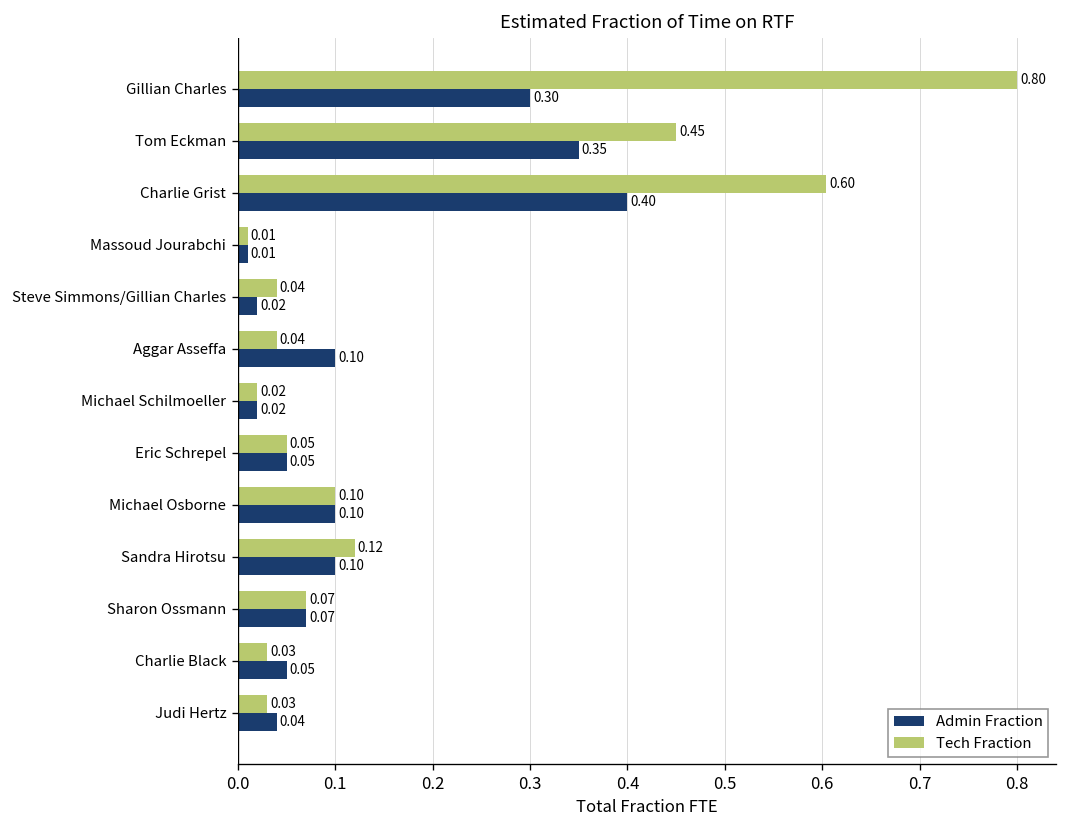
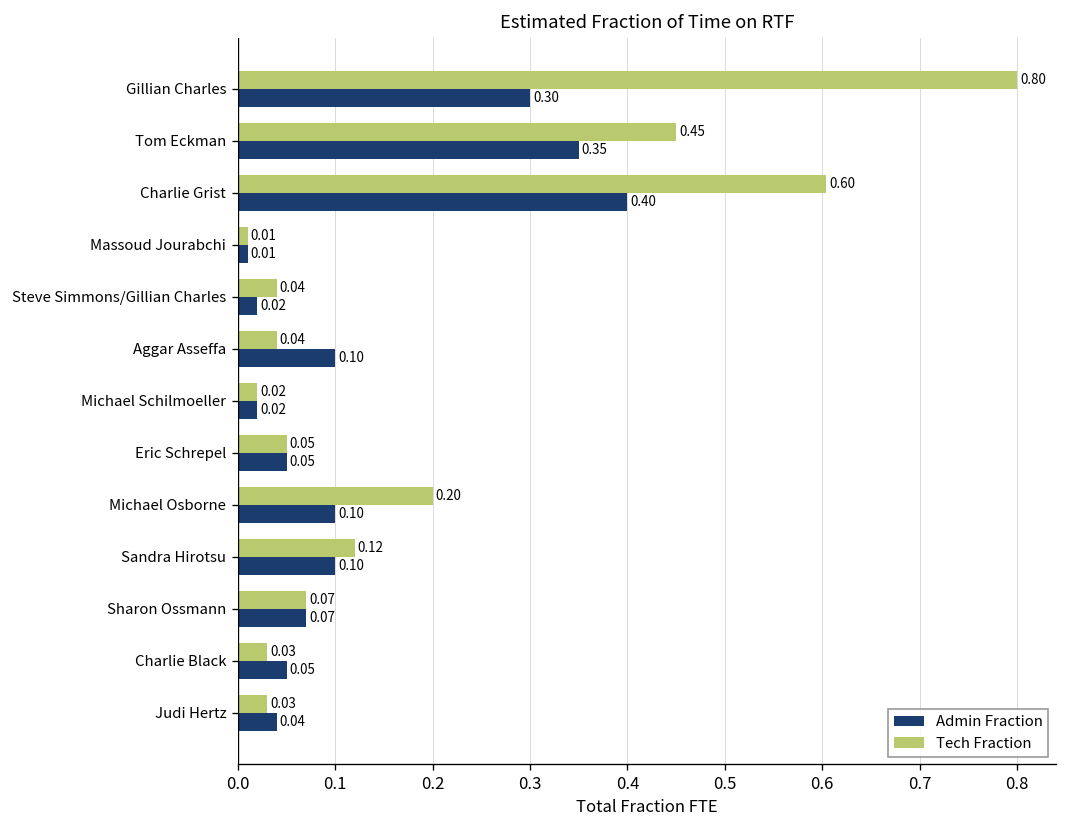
  {
    "Admin Fraction": {
      "Gillian Charles": 0.30,
      "Tom Eckman": 0.35,
      "Charlie Grist": 0.40,
      "Massoud Jourabchi": 0.01,
      "Steve Simmons/Gillian Charles": 0.02,
      "Aggar Asseffa": 0.10,
      "Michael Schilmoeller": 0.02,
      "Eric Schrepel": 0.05,
      "Michael Osborne": 0.10,
      "Sandra Hirotsu": 0.10,
      "Sharon Ossmann": 0.07,
      "Charlie Black": 0.05,
      "Judi Hertz": 0.04
    },
    "Tech Fraction": {
      "Gillian Charles": 0.80,
      "Tom Eckman": 0.45,
      "Charlie Grist": 0.60,
      "Massoud Jourabchi": 0.01,
      "Steve Simmons/Gillian Charles": 0.04,
      "Aggar Asseffa": 0.04,
      "Michael Schilmoeller": 0.02,
      "Eric Schrepel": 0.05,
-     "Michael Osborne": 0.10,
+     "Michael Osborne": 0.20,
      "Sandra Hirotsu": 0.12,
      "Sharon Ossmann": 0.07,
      "Charlie Black": 0.03,
      "Judi Hertz": 0.03
    }
  }
